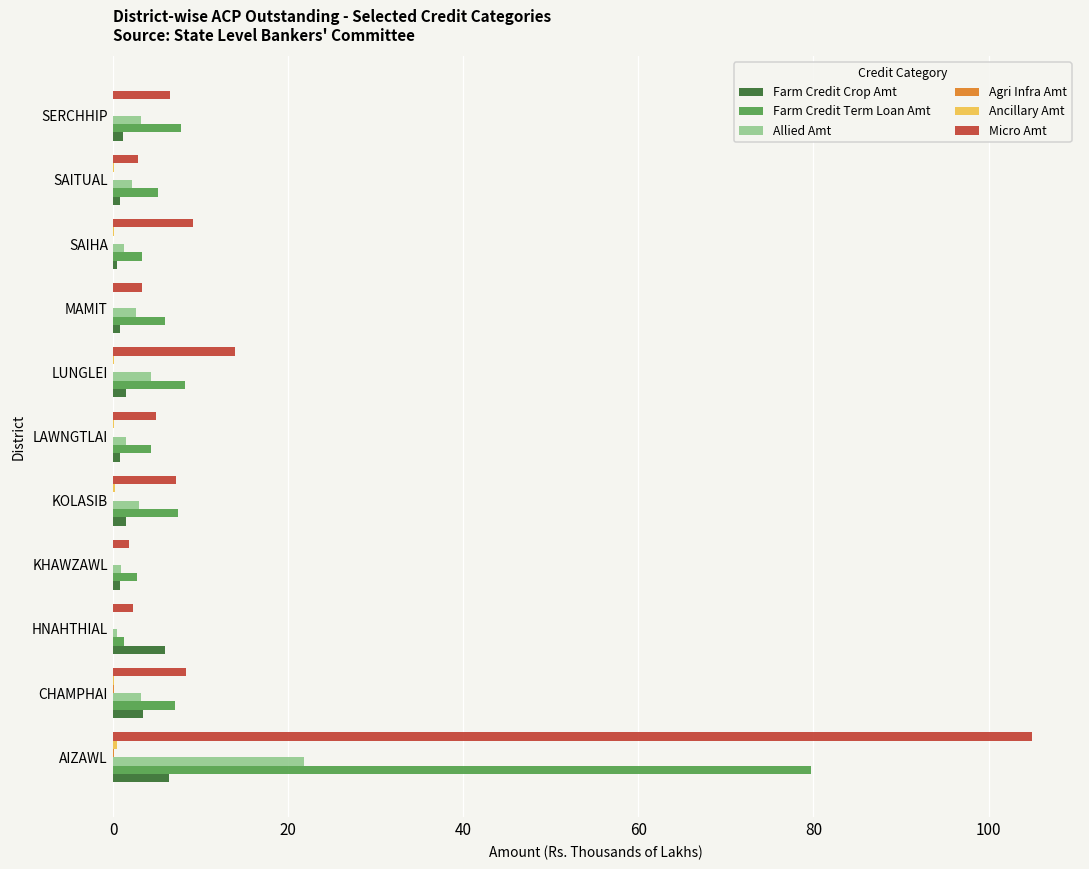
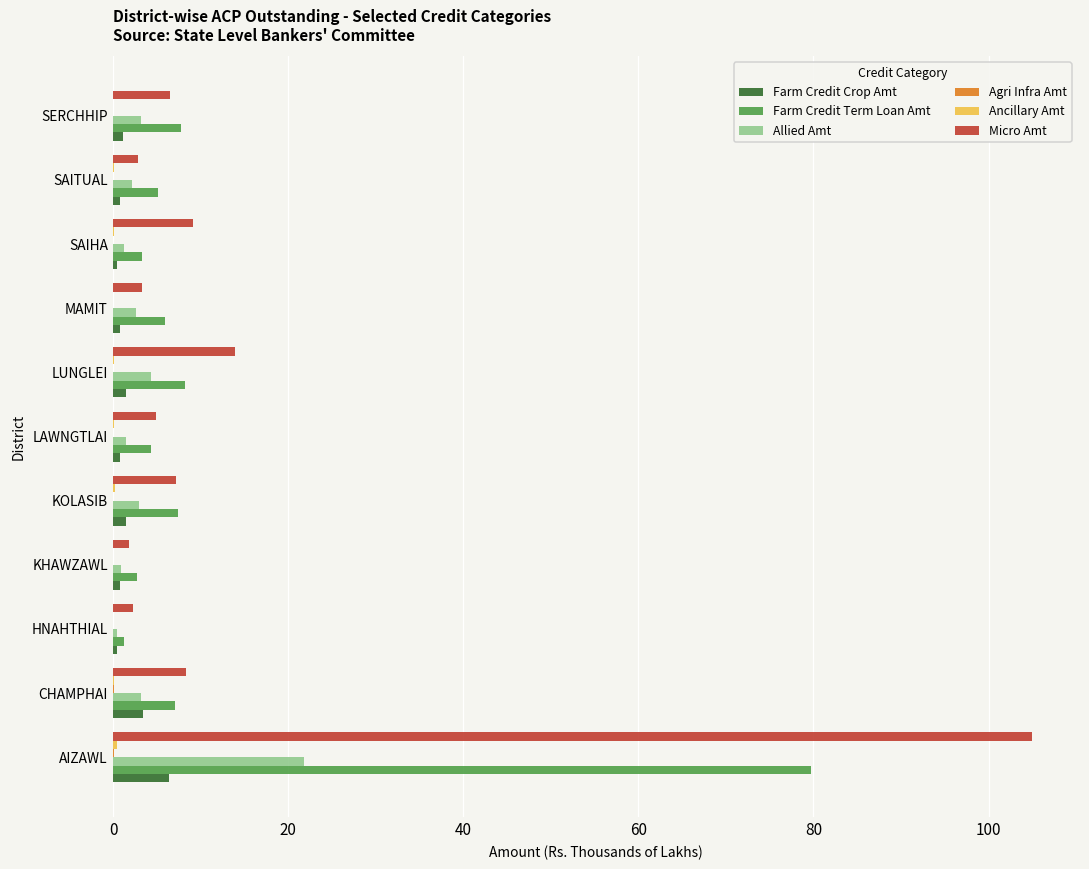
  {
    "Farm Credit Crop Amt": {
      "SERCHHIP": 1,
      "SAITUAL": 1,
      "SAIHA": 0,
      "MAMIT": 1,
      "LUNGLEI": 1,
      "LAWNGTLAI": 1,
      "KOLASIB": 1,
      "KHAWZAWL": 1,
-     "HNAHTHIAL": 6,
+     "HNAHTHIAL": 0,
      "CHAMPHAI": 3,
      "AIZAWL": 6
    },
    "Farm Credit Term Loan Amt": {
      "SERCHHIP": 8,
      "SAITUAL": 5,
      "SAIHA": 3,
      "MAMIT": 6,
      "LUNGLEI": 8,
      "LAWNGTLAI": 4,
      "KOLASIB": 7,
      "KHAWZAWL": 3,
      "HNAHTHIAL": 1,
      "CHAMPHAI": 7,
      "AIZAWL": 80
    },
    "Allied Amt": {
      "SERCHHIP": 3,
      "SAITUAL": 2,
      "SAIHA": 1,
      "MAMIT": 3,
      "LUNGLEI": 4,
      "LAWNGTLAI": 1,
      "KOLASIB": 3,
      "KHAWZAWL": 1,
      "HNAHTHIAL": 0,
      "CHAMPHAI": 3,
      "AIZAWL": 22
    },
    "Agri Infra Amt": {
      "SERCHHIP": 0,
      "SAITUAL": 0,
      "SAIHA": 0,
      "MAMIT": 0,
      "LAWNGTLAI": 0,
      "KHAWZAWL": 0,
      "HNAHTHIAL": 0
    },
    "Ancillary Amt": {
      "MAMIT": 0,
      "AIZAWL": 0
    },
    "Micro Amt": {
      "SERCHHIP": 7,
      "SAITUAL": 3,
      "SAIHA": 9,
      "MAMIT": 3,
      "LUNGLEI": 14,
      "LAWNGTLAI": 5,
      "KOLASIB": 7,
      "KHAWZAWL": 2,
      "HNAHTHIAL": 2,
      "CHAMPHAI": 8,
      "AIZAWL": 105
    }
  }
